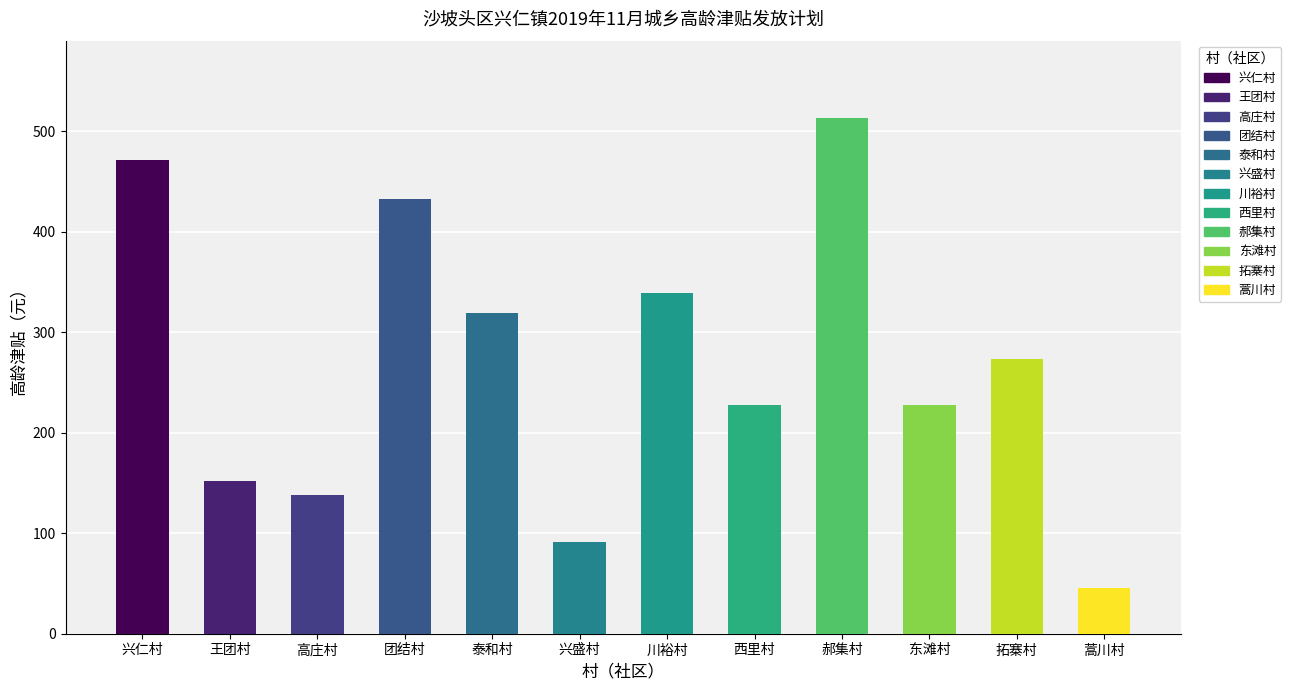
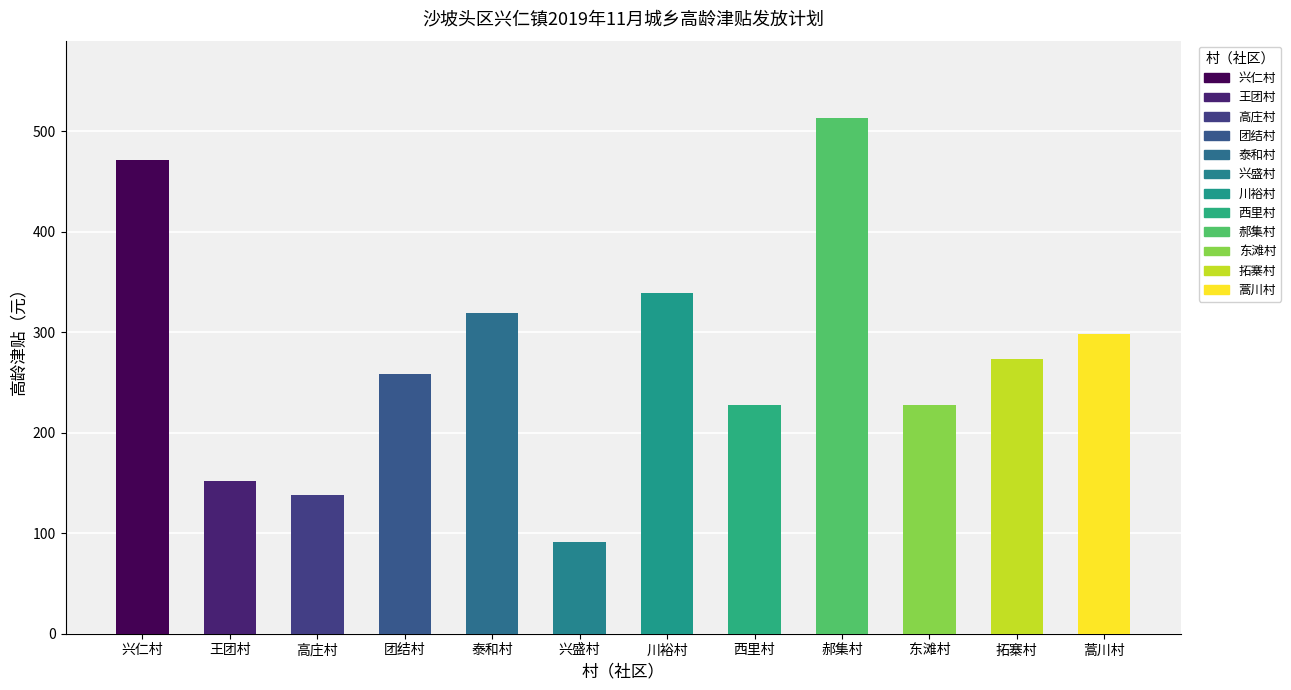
  {
    "兴仁村": 471,
    "王团村": 152,
    "高庄村": 138,
-   "团结村": 432,
+   "团结村": 258,
    "泰和村": 319,
    "兴盛村": 91,
    "川裕村": 339,
    "西里村": 227,
    "郝集村": 513,
    "东滩村": 228,
    "拓寨村": 274,
-   "蒿川村": 46
+   "蒿川村": 298
  }
